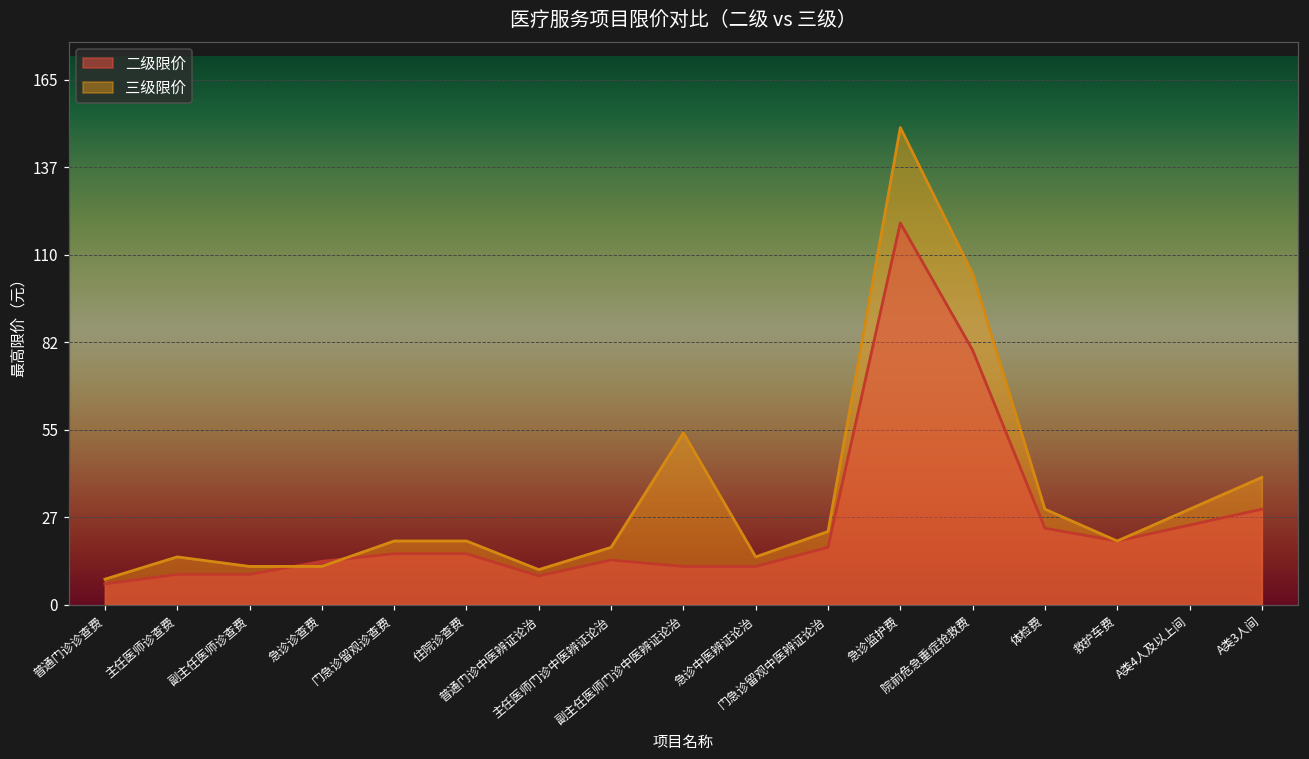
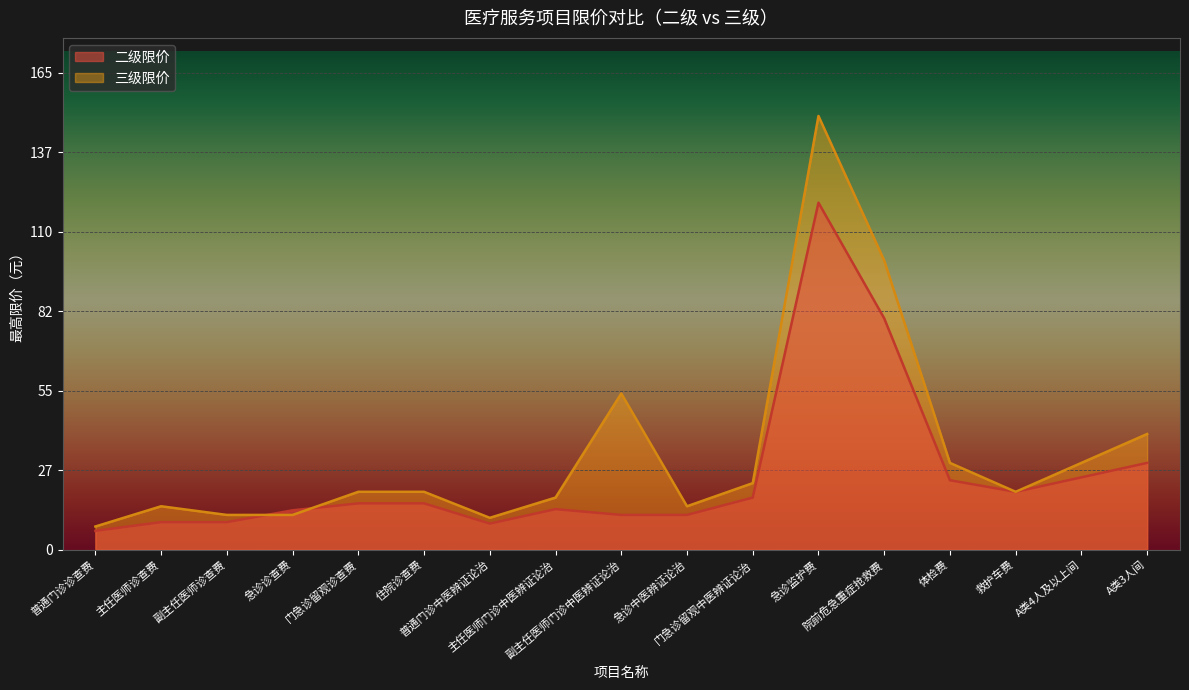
  {
    "二级限价": {
      "普通门诊诊查费": 7,
      "主任医师诊查费": 10,
      "副主任医师诊查费": 10,
      "急诊诊查费": 14,
      "门急诊留观诊查费": 16,
      "住院诊查费": 16,
      "普通门诊中医辨证论治": 9,
      "主任医师门诊中医辨证论治": 14,
      "副主任医师门诊中医辨证论治": 12,
      "急诊中医辨证论治": 12,
      "门急诊留观中医辨证论治": 18,
      "急诊监护费": 120,
      "院前危急重症抢救费": 80,
      "体检费": 24,
      "A类4人及以上间": 25,
      "A类3人间": 30
    },
    "三级限价": {
      "普通门诊诊查费": 8,
      "主任医师诊查费": 15,
      "副主任医师诊查费": 12,
      "急诊诊查费": 12,
      "门急诊留观诊查费": 20,
      "住院诊查费": 20,
      "普通门诊中医辨证论治": 11,
      "主任医师门诊中医辨证论治": 18,
      "副主任医师门诊中医辨证论治": 54,
      "急诊中医辨证论治": 15,
      "门急诊留观中医辨证论治": 23,
      "急诊监护费": 150,
-     "院前危急重症抢救费": 104,
+     "院前危急重症抢救费": 100,
      "体检费": 30,
      "A类4人及以上间": 30,
      "A类3人间": 40
    }
  }
